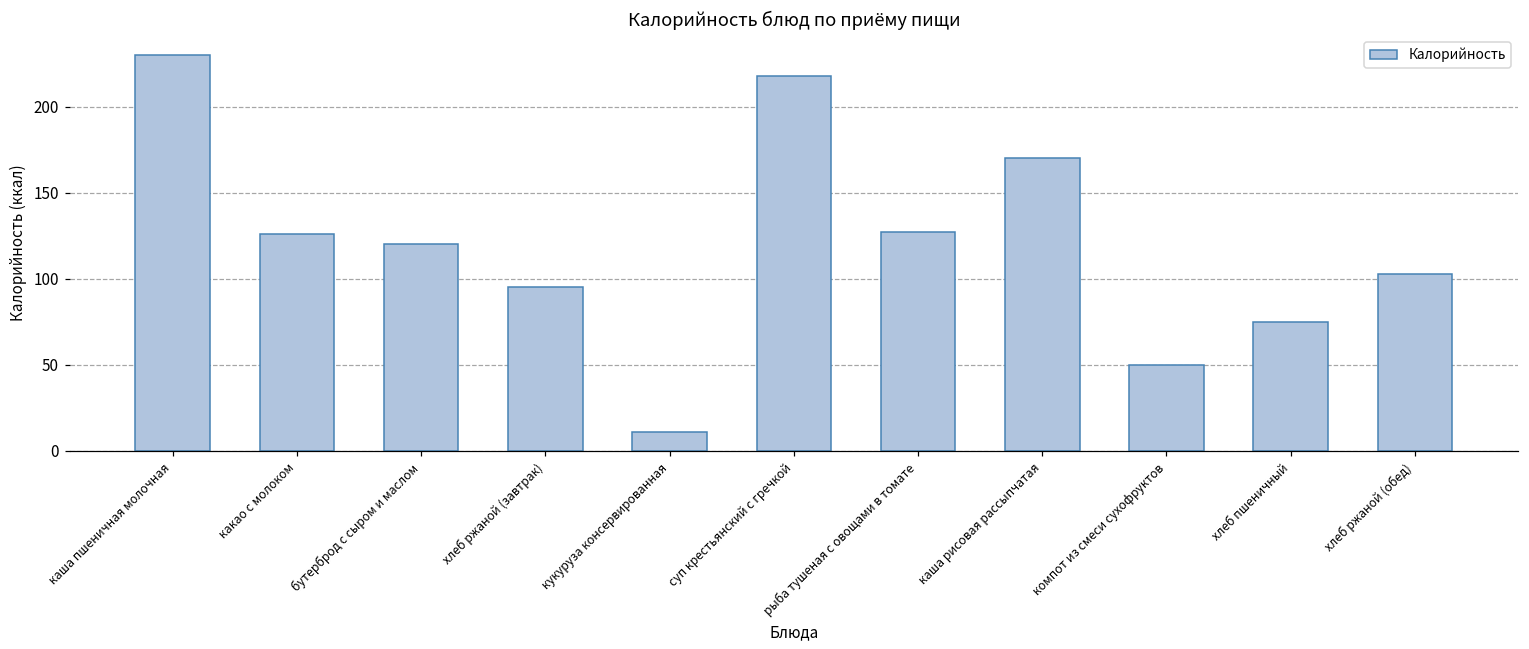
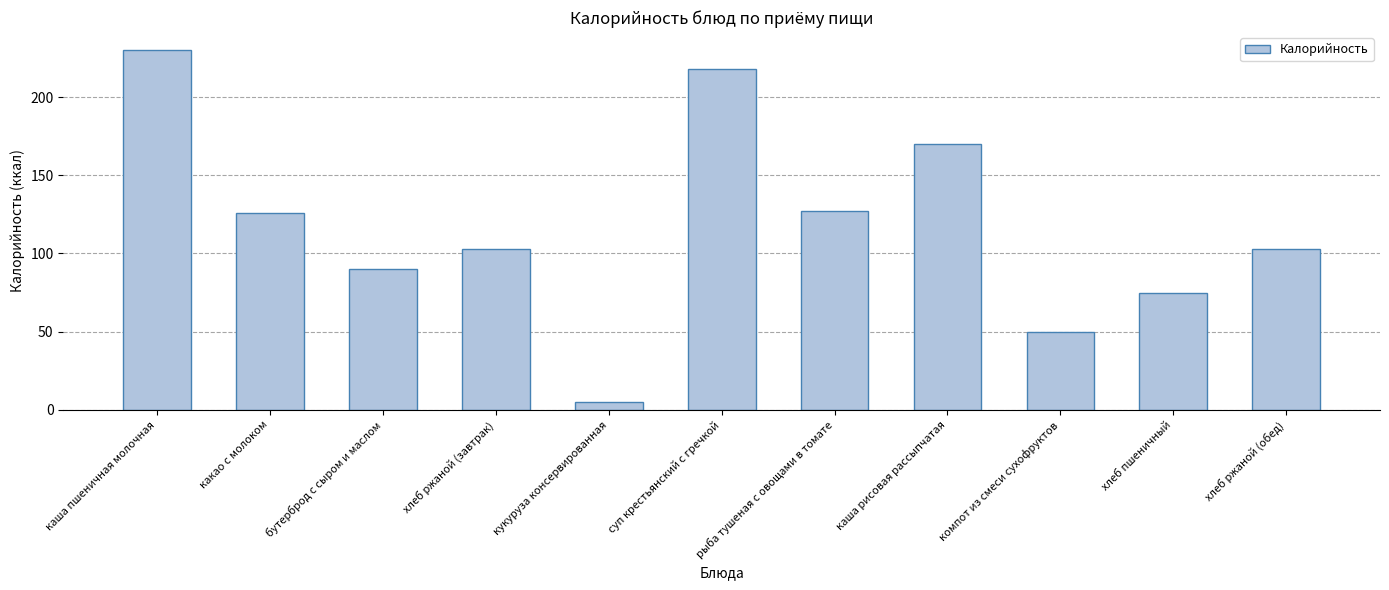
  {
    "каша пшеничная молочная": 230,
    "какао с молоком": 126,
-   "бутерброд с сыром и маслом": 120,
-   "хлеб ржаной (завтрак)": 95,
-   "кукуруза консервированная": 11,
+   "бутерброд с сыром и маслом": 90,
+   "хлеб ржаной (завтрак)": 103,
+   "кукуруза консервированная": 5,
    "суп крестьянский с гречкой": 218,
    "рыба тушеная с овощами в томате": 127,
    "каша рисовая рассыпчатая": 170,
    "компот из смеси сухофруктов": 50,
    "хлеб пшеничный": 75,
    "хлеб ржаной (обед)": 103
  }
